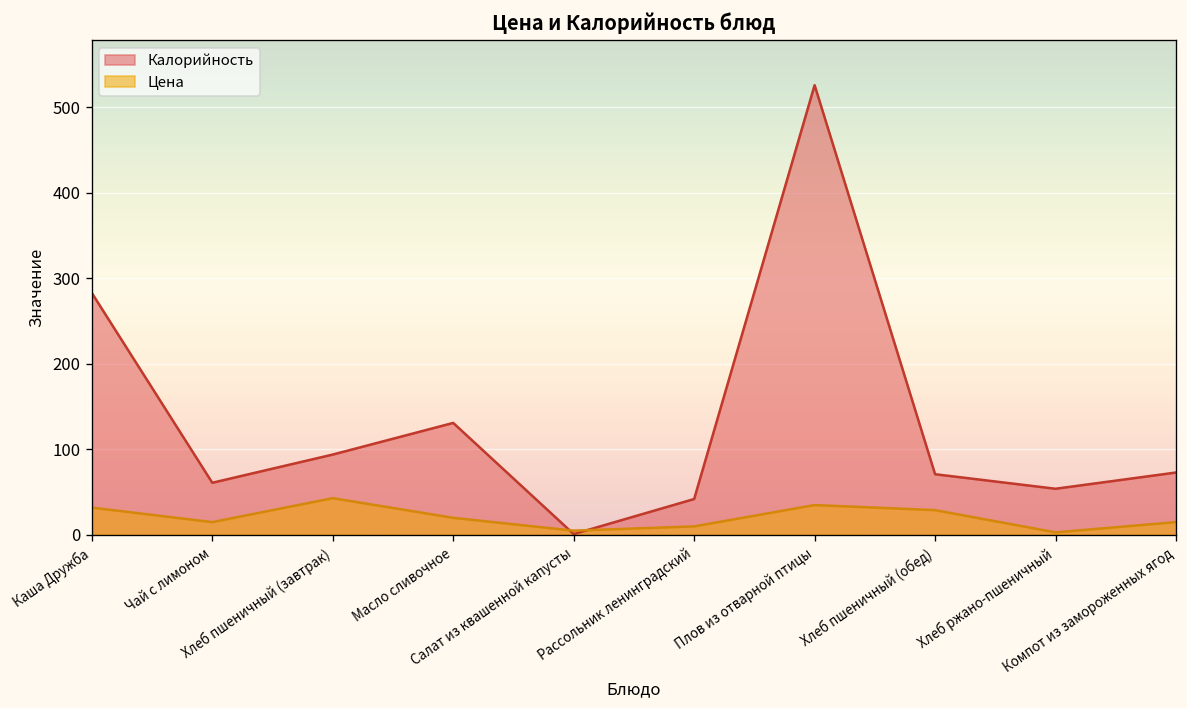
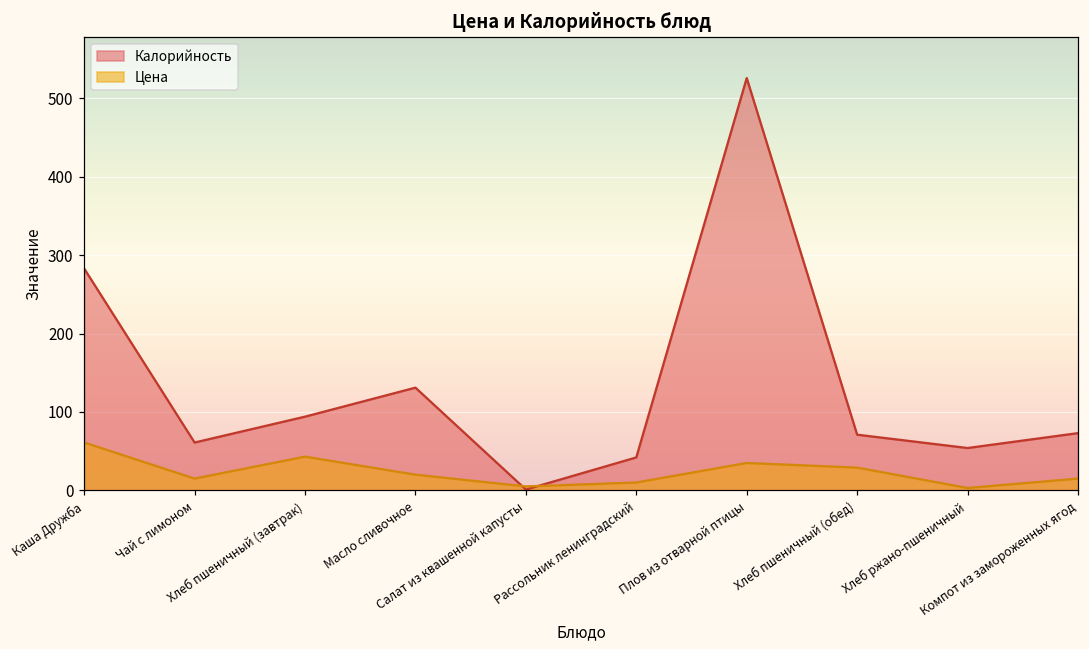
  {
    "Калорийность": {
      "Каша Дружба": 280,
      "Чай с лимоном": 60,
      "Хлеб пшеничный (завтрак)": 90,
      "Масло сливочное": 130,
      "Салат из квашенной капусты": 0,
      "Рассольник ленинградский": 40,
      "Плов из отварной птицы": 530,
      "Хлеб пшеничный (обед)": 70,
      "Хлеб ржано-пшеничный": 50,
      "Компот из замороженных ягод": 70
    },
    "Цена": {
-     "Каша Дружба": 30,
+     "Каша Дружба": 60,
      "Чай с лимоном": 20,
      "Хлеб пшеничный (завтрак)": 40,
      "Масло сливочное": 20,
      "Салат из квашенной капусты": 10,
      "Рассольник ленинградский": 10,
      "Плов из отварной птицы": 30,
      "Хлеб пшеничный (обед)": 30,
      "Хлеб ржано-пшеничный": 0,
      "Компот из замороженных ягод": 20
    }
  }
